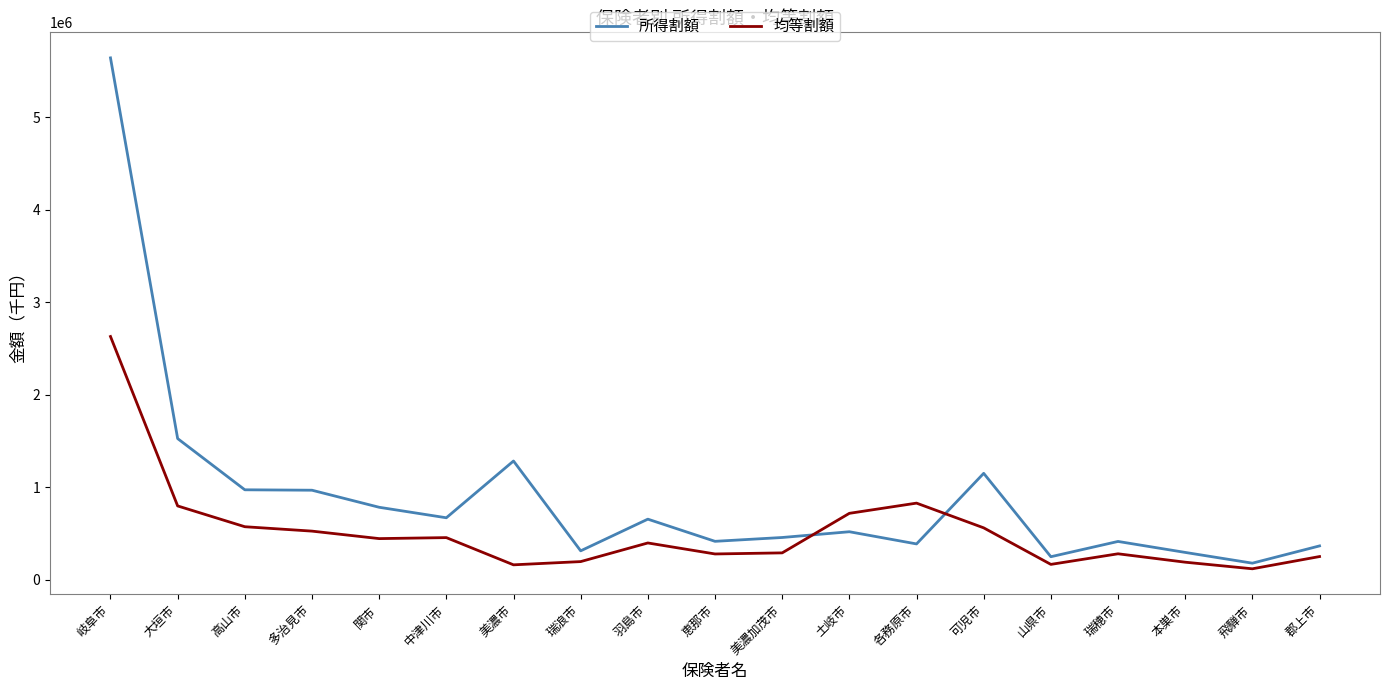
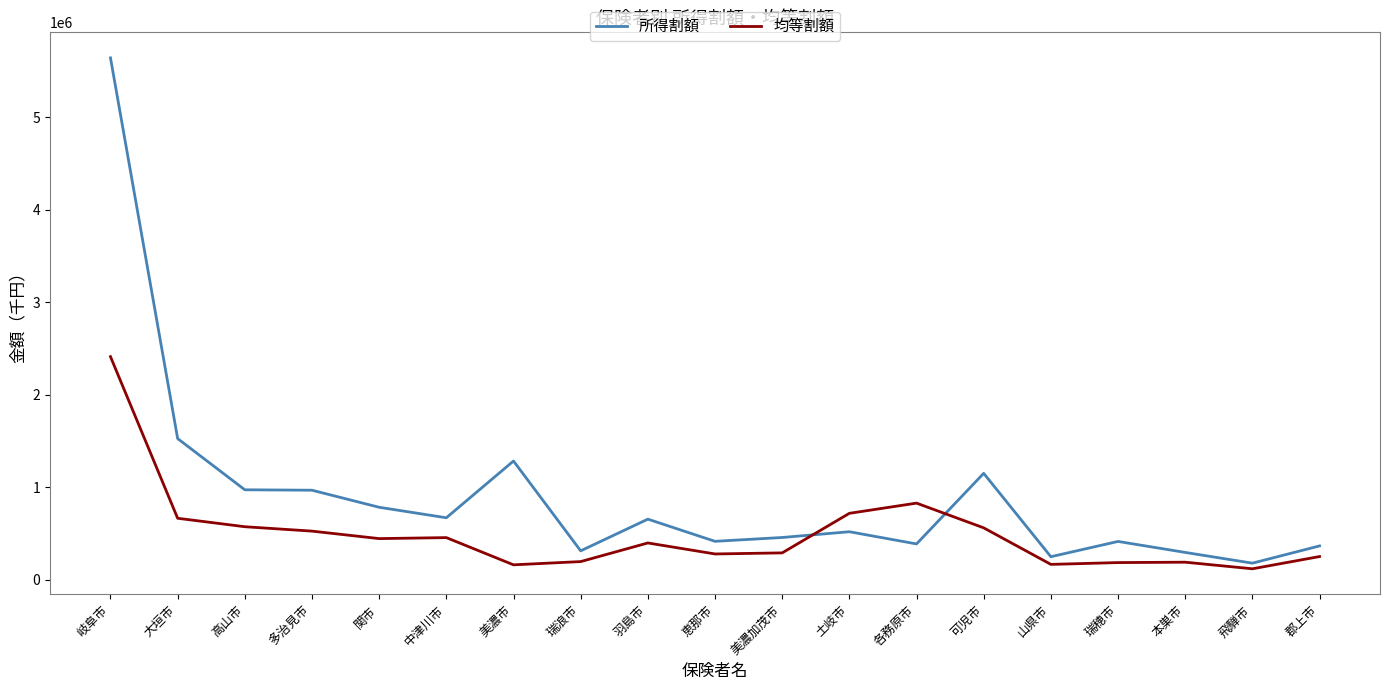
  {
    "所得割額": {
      "岐阜市": 5600000,
      "大垣市": 1500000,
      "高山市": 1000000,
      "多治見市": 1000000,
      "関市": 800000,
      "中津川市": 700000,
      "美濃市": 1300000,
      "瑞浪市": 300000,
      "羽島市": 700000,
      "恵那市": 400000,
      "美濃加茂市": 500000,
      "土岐市": 500000,
      "各務原市": 400000,
      "可児市": 1200000,
      "山県市": 200000,
      "瑞穂市": 400000,
      "本巣市": 300000,
      "飛騨市": 200000,
      "郡上市": 400000
    },
    "均等割額": {
-     "岐阜市": 2600000,
-     "大垣市": 800000,
+     "岐阜市": 2400000,
+     "大垣市": 700000,
      "高山市": 600000,
      "多治見市": 500000,
      "関市": 400000,
      "中津川市": 500000,
      "美濃市": 200000,
      "瑞浪市": 200000,
      "羽島市": 400000,
      "恵那市": 300000,
      "美濃加茂市": 300000,
      "土岐市": 700000,
      "各務原市": 800000,
      "可児市": 600000,
      "山県市": 200000,
-     "瑞穂市": 300000,
+     "瑞穂市": 200000,
      "本巣市": 200000,
      "飛騨市": 100000,
      "郡上市": 300000
    }
  }
